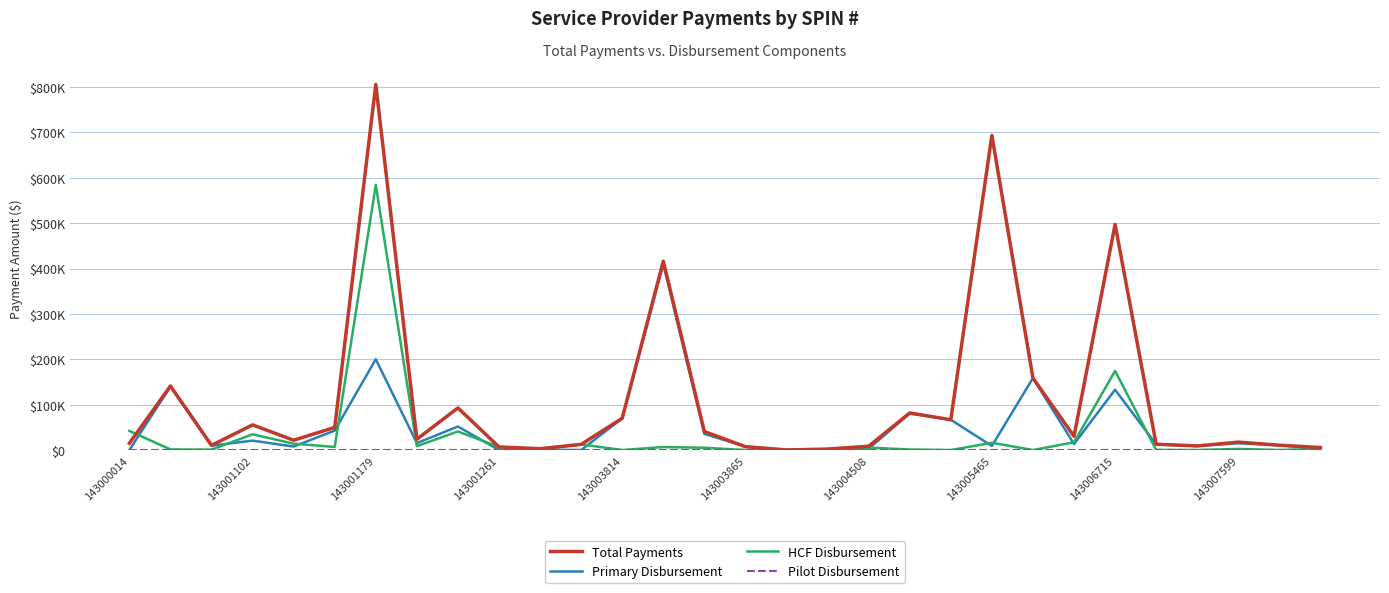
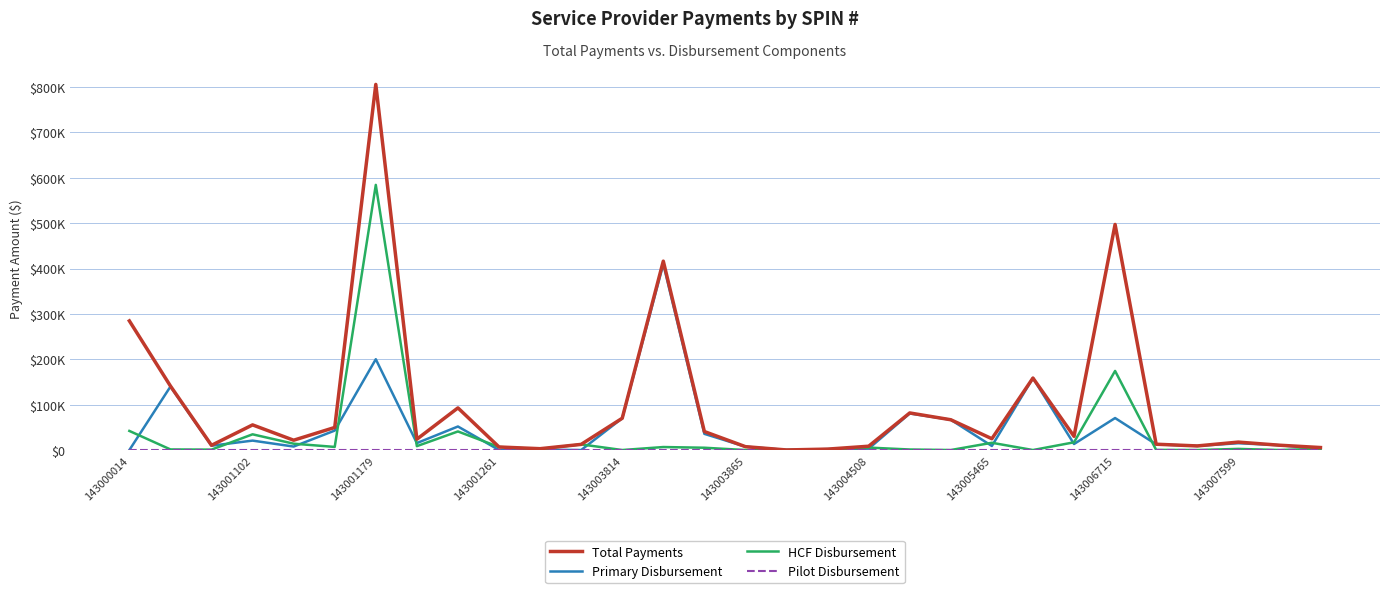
  {
    "Total Payments": {
-     "143000014": "$10000",
+     "143000014": "$280000",
      "143001102": "$60000",
      "143001179": "$810000",
-     "143005465": "$690000",
+     "143005465": "$20000",
      "143006715": "$500000"
    },
    "Primary Disbursement": {
      "143001102": "$20000",
      "143001179": "$200000",
      "143005465": "$10000",
-     "143006715": "$130000"
+     "143006715": "$70000"
    },
    "HCF Disbursement": {
      "143000014": "$40000",
      "143001102": "$30000",
      "143001179": "$580000",
      "143005465": "$20000",
      "143006715": "$170000"
    },
    "Pilot Disbursement": {
      "143001102": "$0",
      "143001179": "$0",
      "143005465": "$0",
      "143006715": "$0"
    }
  }
